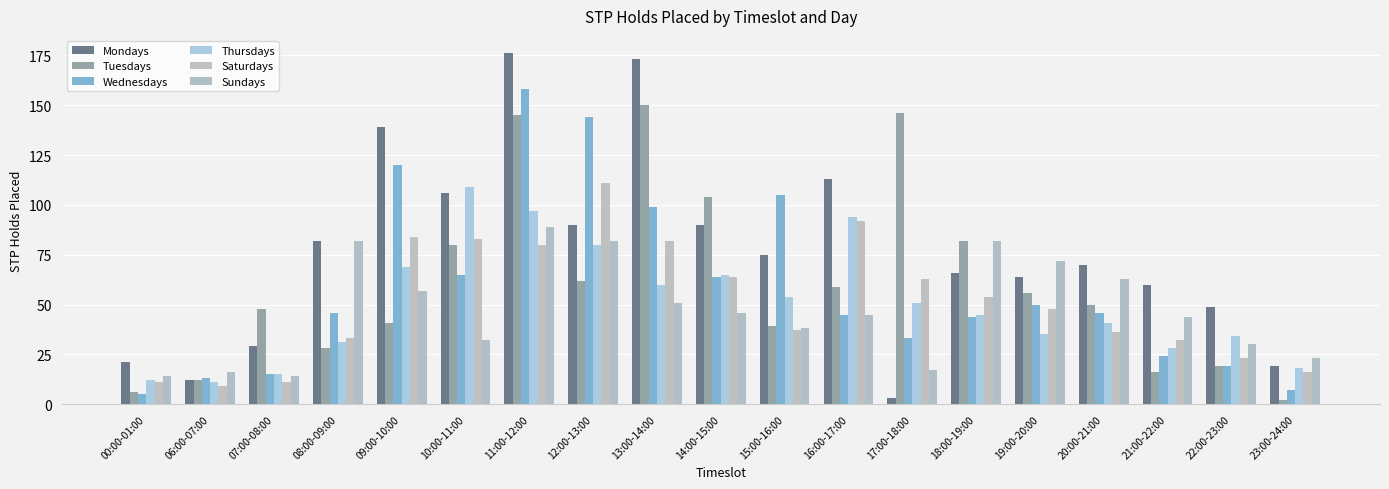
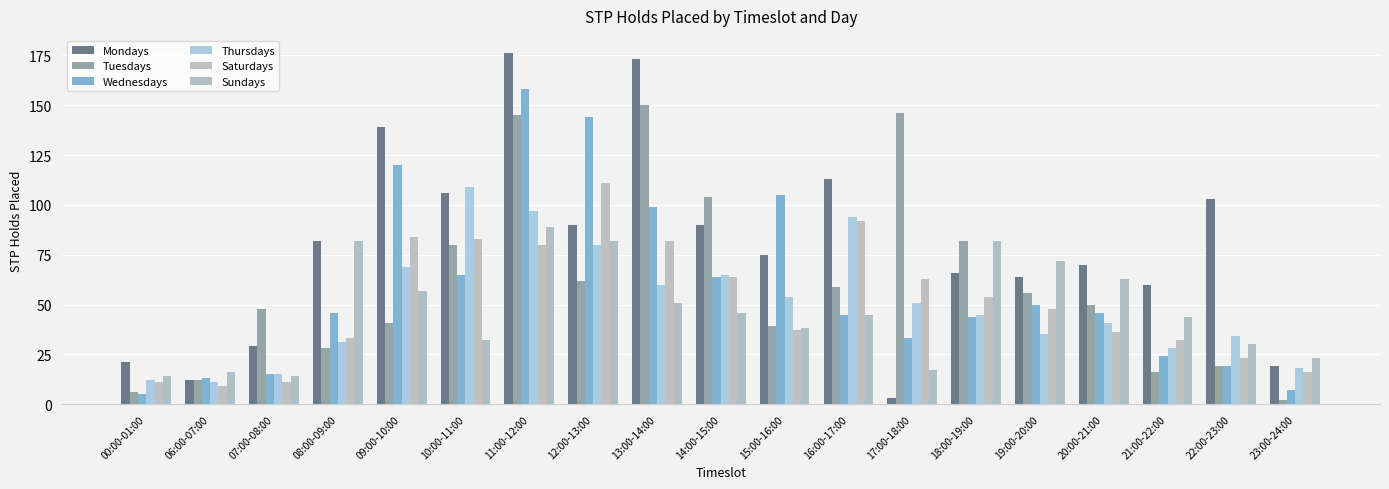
  {
    "Mondays": {
      "00:00-01:00": 21,
      "06:00-07:00": 12,
      "07:00-08:00": 29,
      "08:00-09:00": 82,
      "09:00-10:00": 139,
      "10:00-11:00": 106,
      "11:00-12:00": 176,
      "12:00-13:00": 90,
      "13:00-14:00": 173,
      "14:00-15:00": 90,
      "15:00-16:00": 75,
      "16:00-17:00": 113,
      "17:00-18:00": 3,
      "18:00-19:00": 66,
      "19:00-20:00": 64,
      "20:00-21:00": 70,
      "21:00-22:00": 60,
-     "22:00-23:00": 49,
+     "22:00-23:00": 103,
      "23:00-24:00": 19
    }
  }
